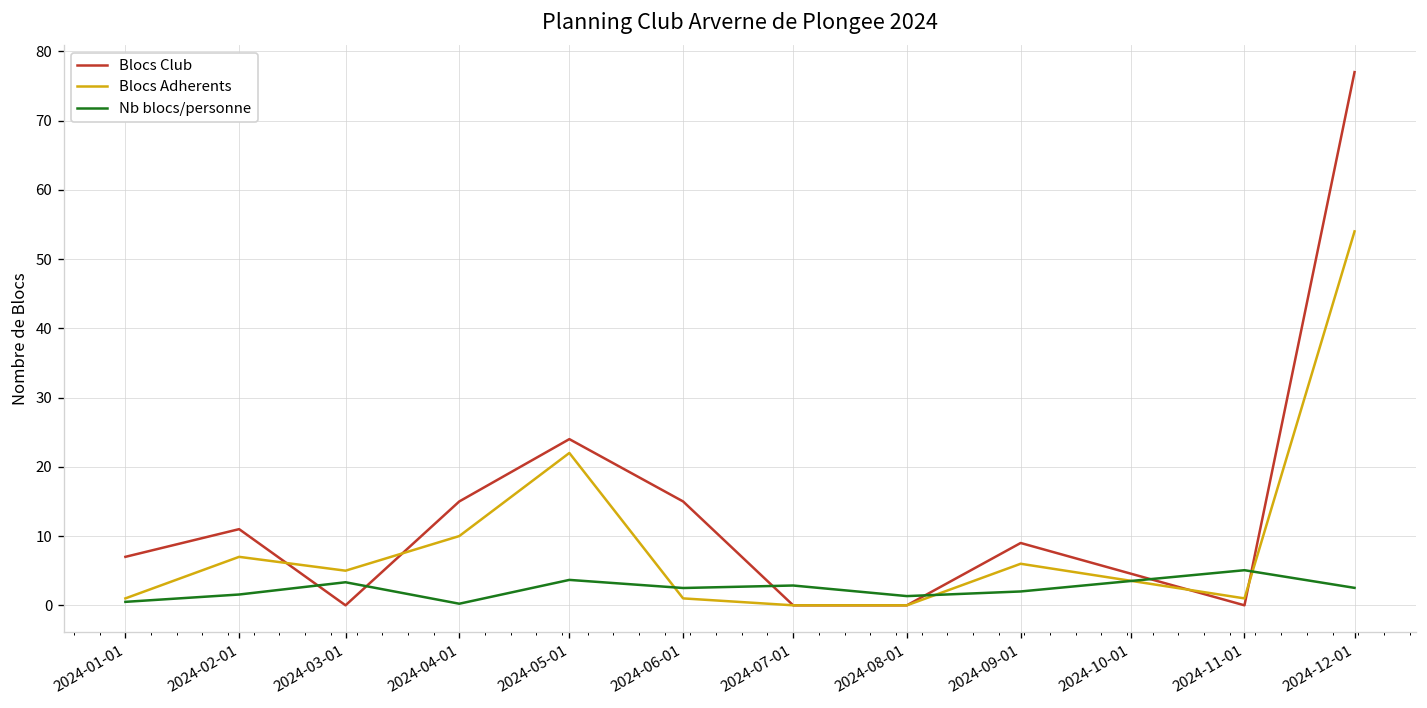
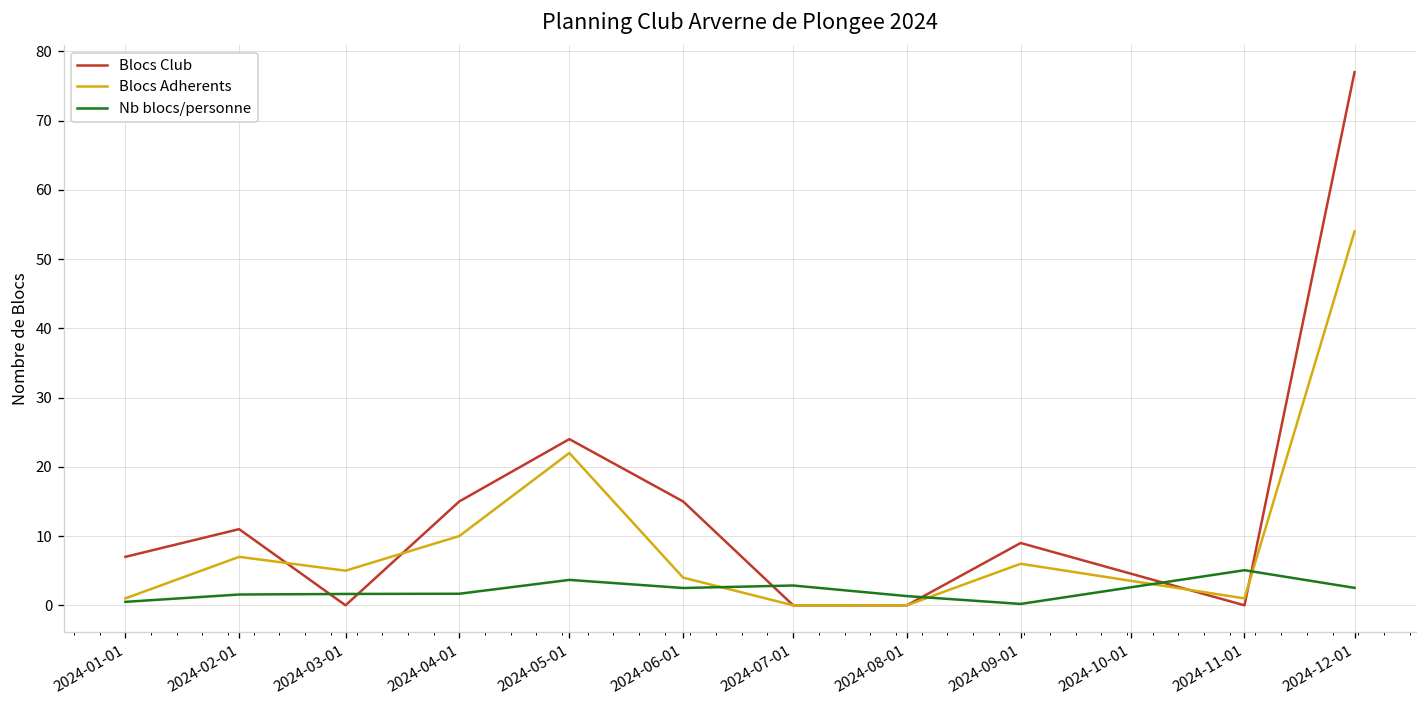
  {
    "Blocs Club": {
      "2024-01-01": 7,
      "2024-02-01": 11,
      "2024-03-01": 0,
      "2024-04-01": 15,
      "2024-05-01": 24,
      "2024-06-01": 15,
      "2024-09-01": 9,
      "2024-11-01": 0,
      "2024-12-01": 77
    },
    "Blocs Adherents": {
      "2024-01-01": 1,
      "2024-02-01": 7,
      "2024-03-01": 5,
      "2024-04-01": 10,
      "2024-05-01": 22,
-     "2024-06-01": 1,
+     "2024-06-01": 4,
      "2024-09-01": 6,
      "2024-11-01": 1,
      "2024-12-01": 54
    },
    "Nb blocs/personne": {
      "2024-01-01": 1,
      "2024-02-01": 2,
-     "2024-03-01": 3,
-     "2024-04-01": 0,
+     "2024-03-01": 2,
+     "2024-04-01": 2,
      "2024-05-01": 4,
      "2024-06-01": 3,
      "2024-07-01": 3,
      "2024-08-01": 1,
-     "2024-09-01": 2,
+     "2024-09-01": 0,
      "2024-11-01": 5,
      "2024-12-01": 3
    }
  }
